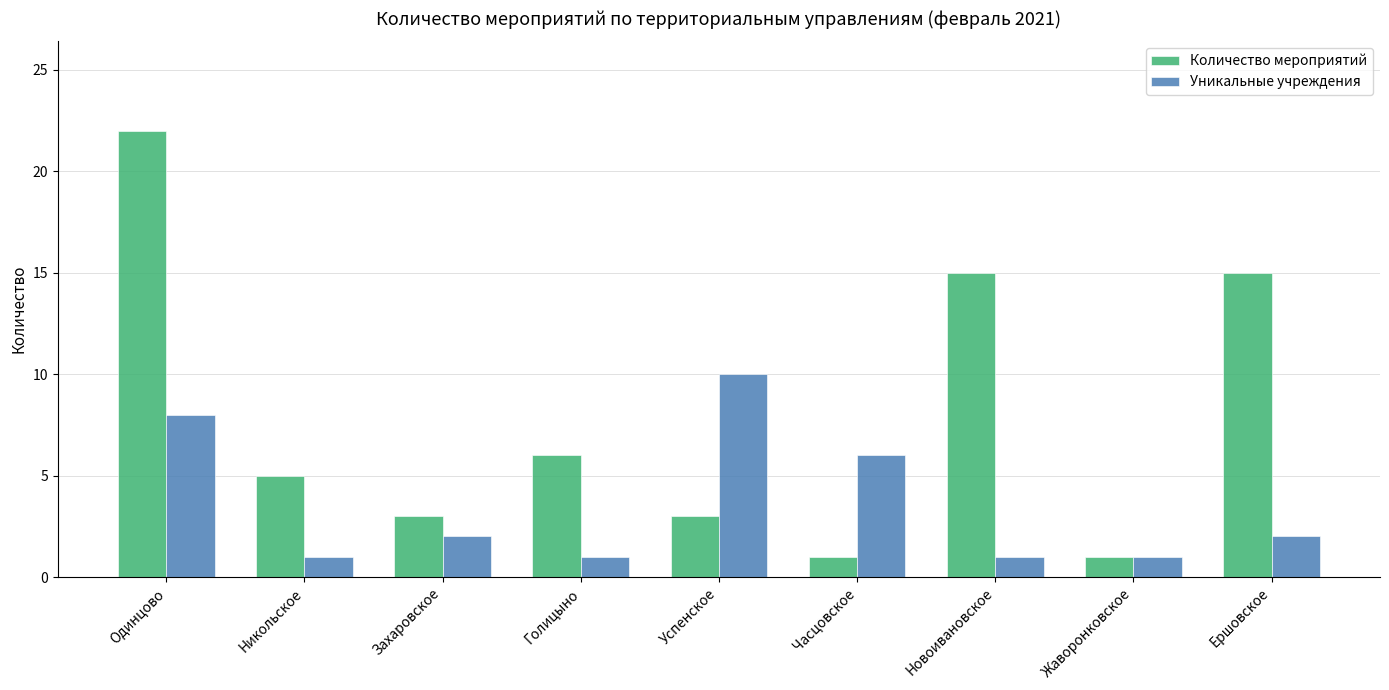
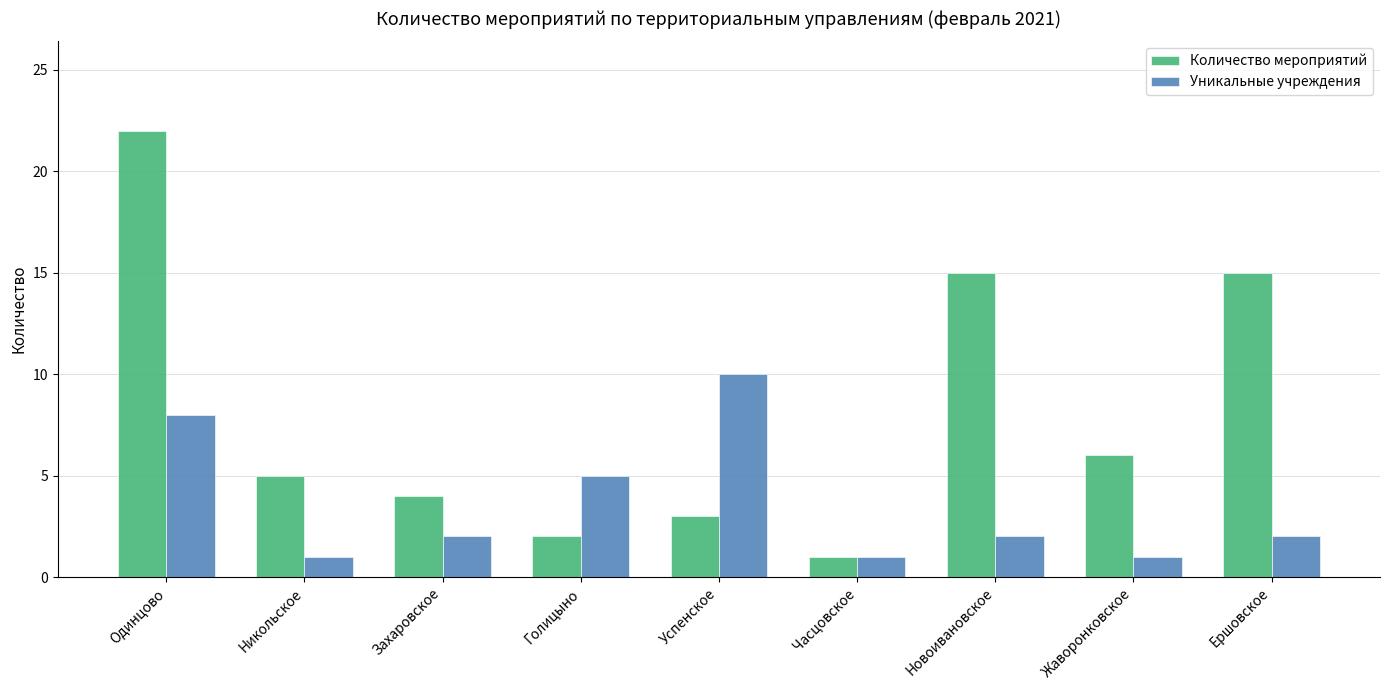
  {
    "Количество мероприятий": {
      "Одинцово": 22,
      "Никольское": 5,
-     "Захаровское": 3,
-     "Голицыно": 6,
+     "Захаровское": 4,
+     "Голицыно": 2,
      "Успенское": 3,
      "Часцовское": 1,
      "Новоивановское": 15,
-     "Жаворонковское": 1,
+     "Жаворонковское": 6,
      "Ершовское": 15
    },
    "Уникальные учреждения": {
      "Одинцово": 8,
      "Никольское": 1,
      "Захаровское": 2,
-     "Голицыно": 1,
+     "Голицыно": 5,
      "Успенское": 10,
-     "Часцовское": 6,
-     "Новоивановское": 1,
+     "Часцовское": 1,
+     "Новоивановское": 2,
      "Жаворонковское": 1,
      "Ершовское": 2
    }
  }
